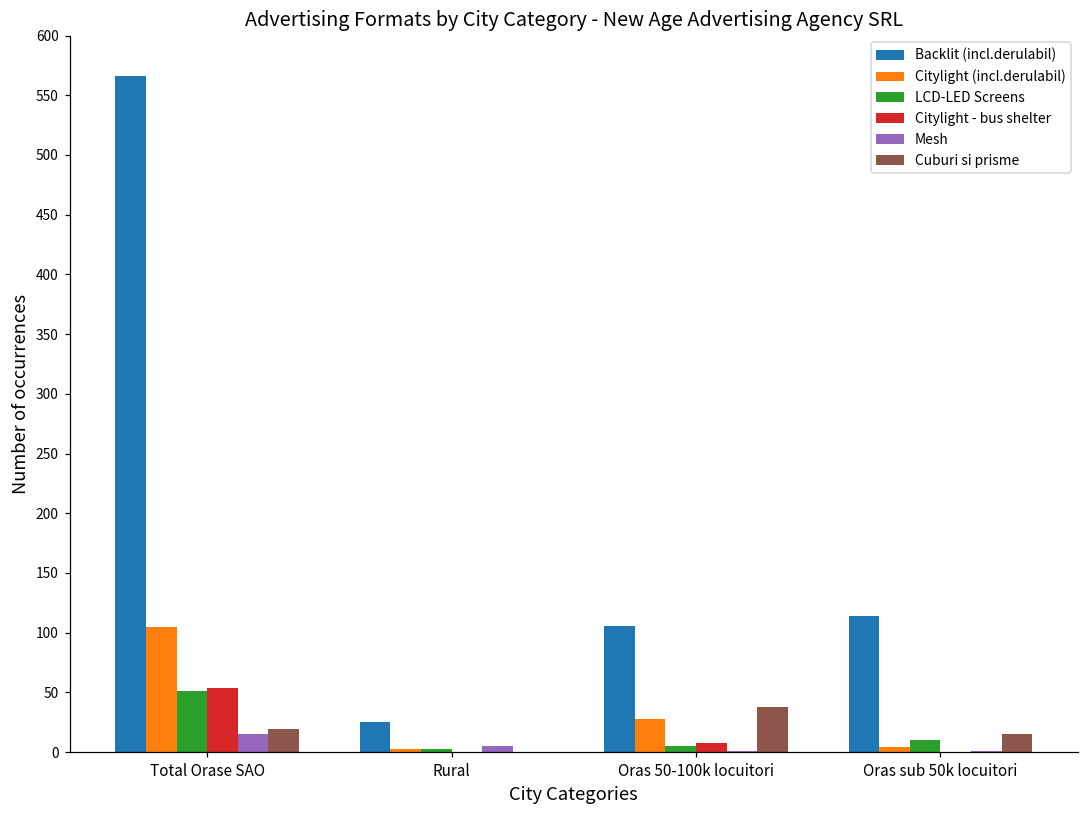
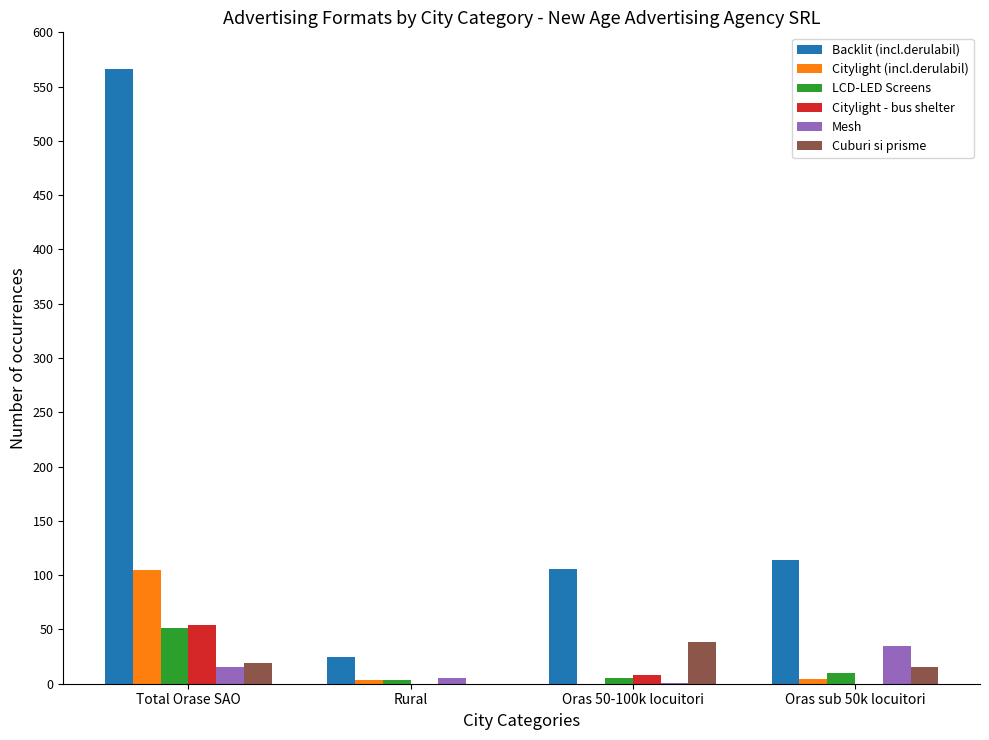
  {
    "Backlit (incl.derulabil)": {
      "Total Orase SAO": 566,
      "Rural": 25,
      "Oras 50-100k locuitori": 106,
      "Oras sub 50k locuitori": 114
    },
    "Citylight (incl.derulabil)": {
      "Total Orase SAO": 105,
      "Rural": 3,
-     "Oras 50-100k locuitori": 28,
+     "Oras 50-100k locuitori": 0,
      "Oras sub 50k locuitori": 4
    },
    "LCD-LED Screens": {
      "Total Orase SAO": 51,
      "Rural": 3,
      "Oras 50-100k locuitori": 5,
      "Oras sub 50k locuitori": 10
    },
    "Citylight - bus shelter": {
      "Total Orase SAO": 54,
      "Rural": 0,
      "Oras 50-100k locuitori": 8,
      "Oras sub 50k locuitori": 0
    },
    "Mesh": {
      "Total Orase SAO": 15,
      "Rural": 5,
-     "Oras sub 50k locuitori": 1
+     "Oras sub 50k locuitori": 35
    },
    "Cuburi si prisme": {
      "Total Orase SAO": 19,
      "Rural": 0,
      "Oras 50-100k locuitori": 38,
      "Oras sub 50k locuitori": 15
    }
  }
